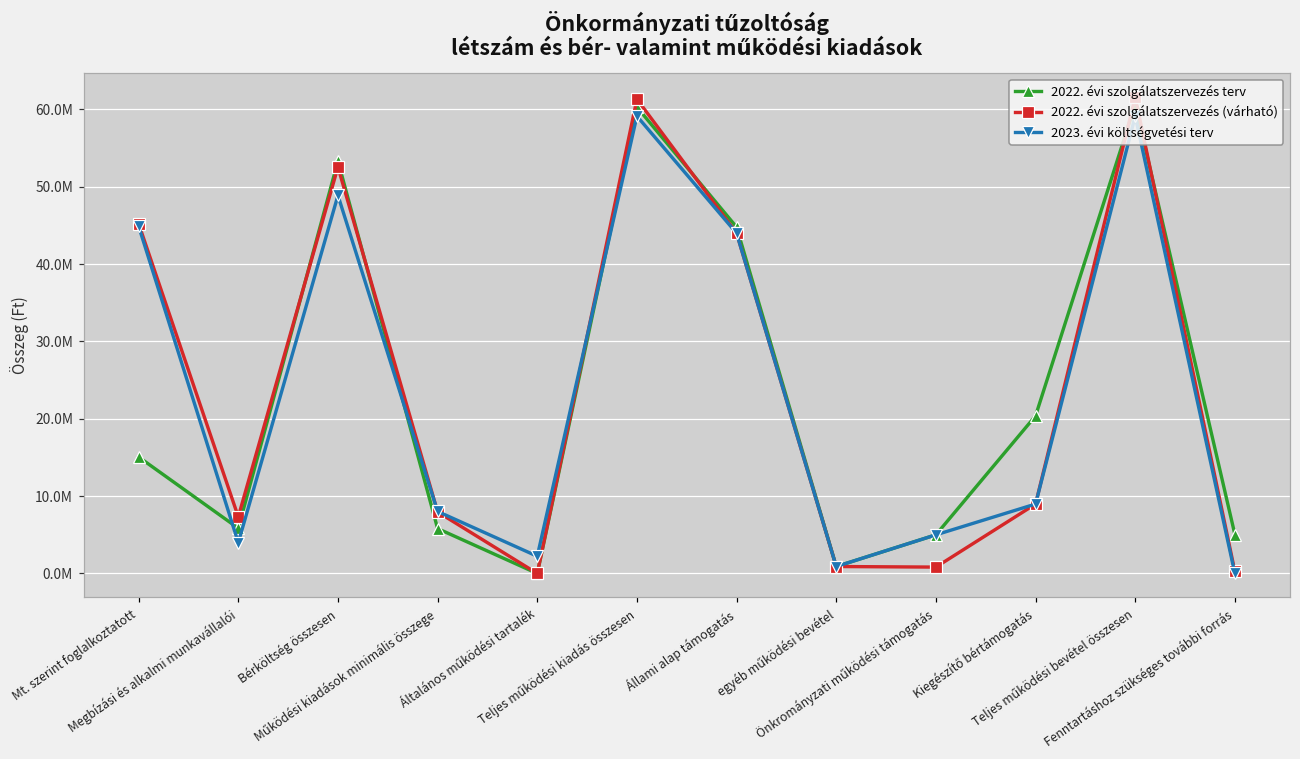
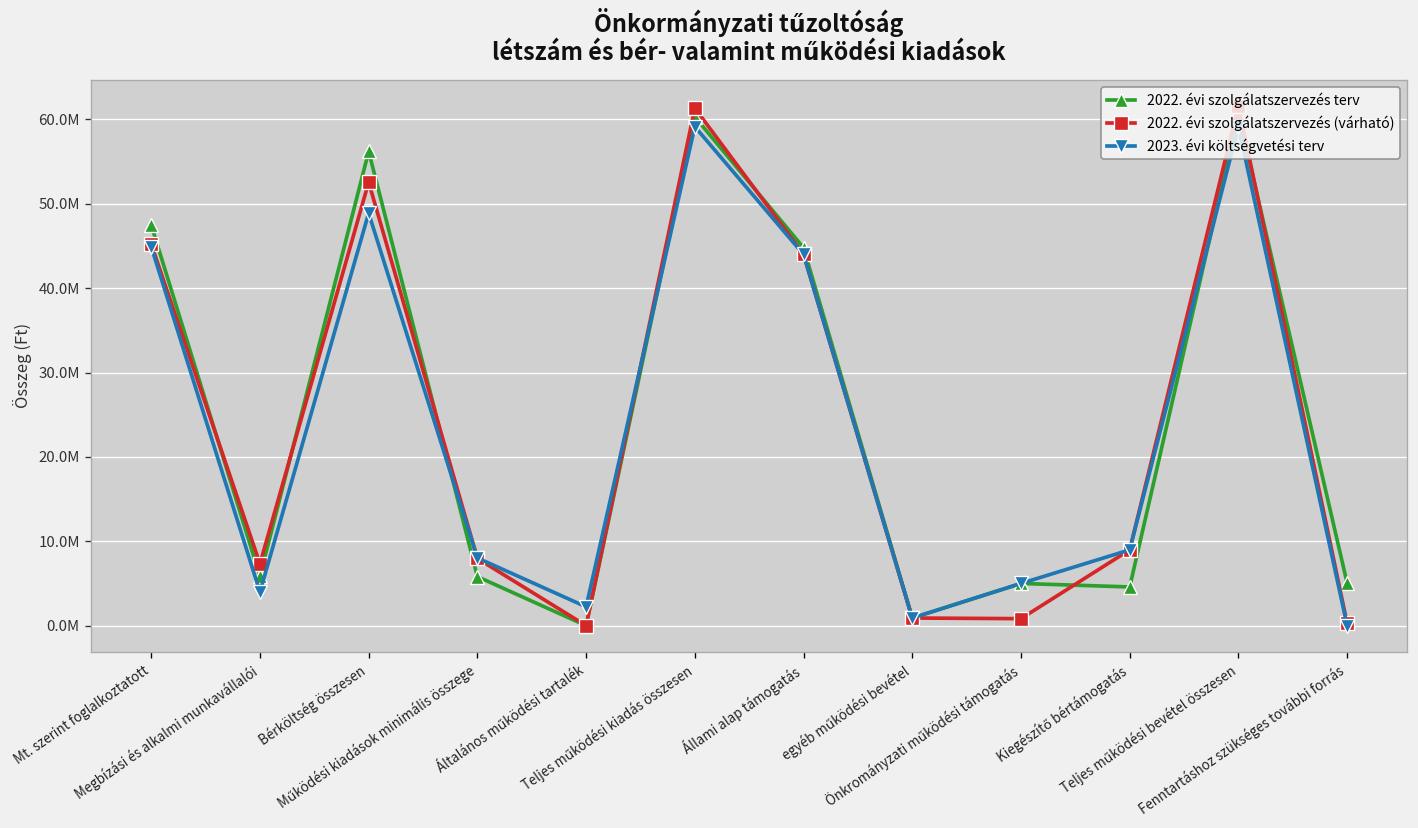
  {
    "2022. évi szolgálatszervezés terv": {
-     "Mt. szerint foglalkoztatott": 15000000,
+     "Mt. szerint foglalkoztatott": 47000000,
      "Megbízási és alkalmi munkavállalói": 6000000,
-     "Bérköltség összesen": 53000000,
+     "Bérköltség összesen": 56000000,
      "Működési kiadások minimális összege": 6000000,
      "Teljes működési kiadás összesen": 60000000,
      "Állami alap támogatás": 45000000,
-     "Kiegészítő bértámogatás": 20000000,
+     "Kiegészítő bértámogatás": 5000000,
      "Fenntartáshoz szükséges további forrás": 5000000
    },
    "2022. évi szolgálatszervezés (várható)": {
      "Megbízási és alkalmi munkavállalói": 7000000,
      "Bérköltség összesen": 53000000,
      "Teljes működési kiadás összesen": 61000000,
      "Önkrományzati működési támogatás": 1000000
    },
    "2023. évi költségvetési terv": {
      "Megbízási és alkalmi munkavállalói": 4000000,
      "Bérköltség összesen": 49000000,
      "Általános működési tartalék": 2000000,
      "Teljes működési kiadás összesen": 59000000
    }
  }
